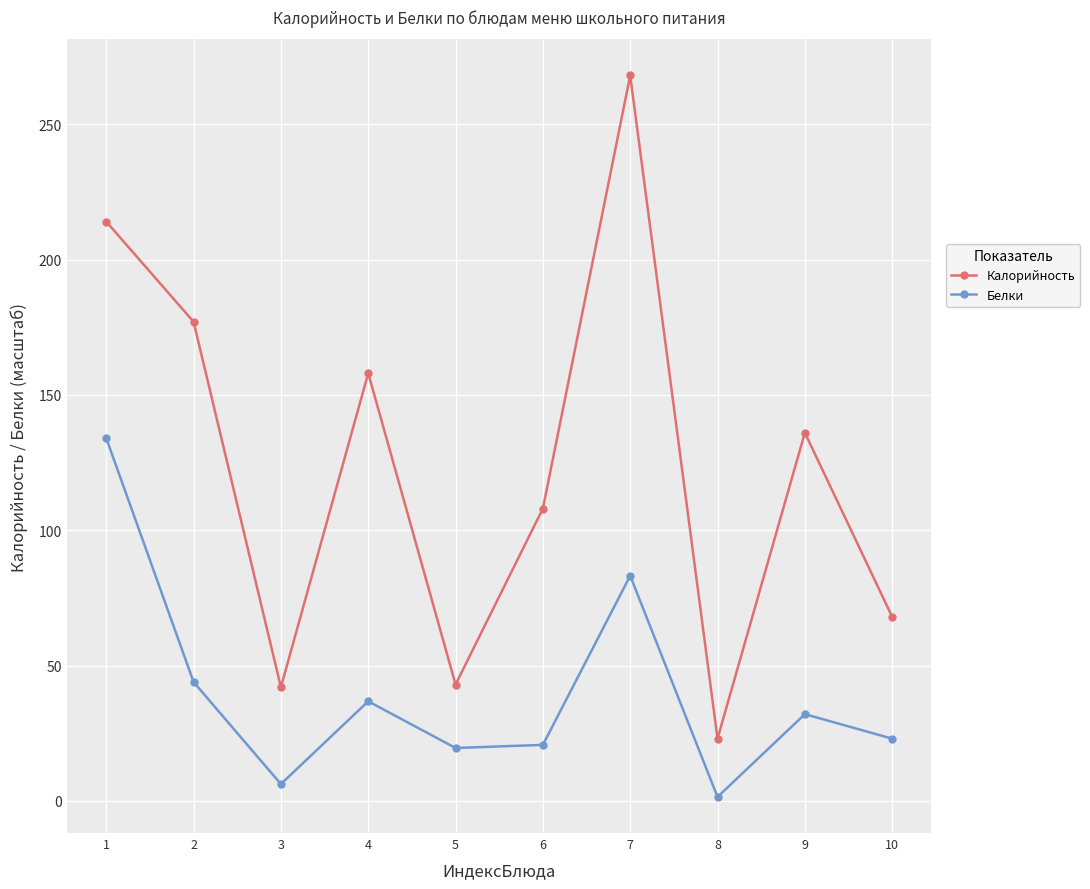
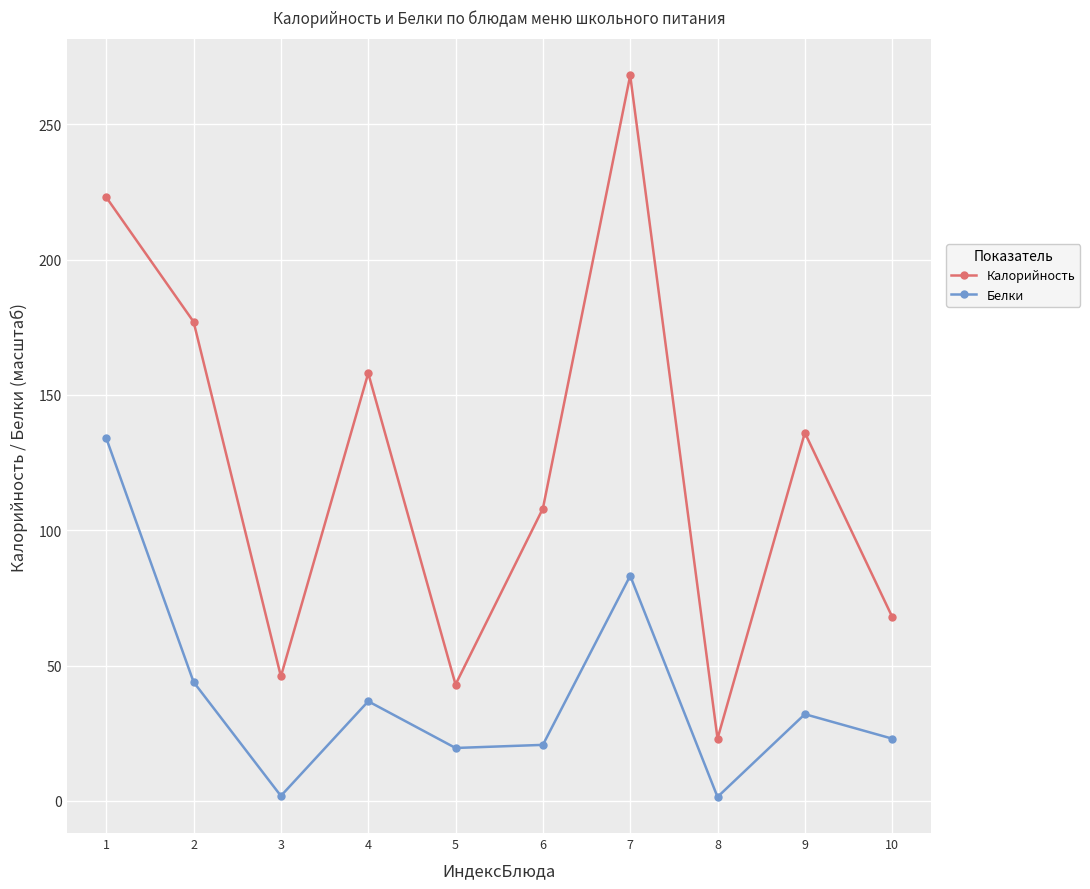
  {
    "Калорийность": {
-     "1": 214,
+     "1": 223,
      "2": 177,
-     "3": 42,
+     "3": 46,
      "4": 158,
      "5": 43,
      "6": 108,
      "7": 268,
      "8": 23,
      "9": 136,
      "10": 68
    },
    "Белки": {
      "1": 134,
      "2": 44,
-     "3": 6,
+     "3": 2,
      "4": 37,
      "5": 20,
      "6": 21,
      "7": 83,
      "8": 1,
      "9": 32,
      "10": 23
    }
  }
